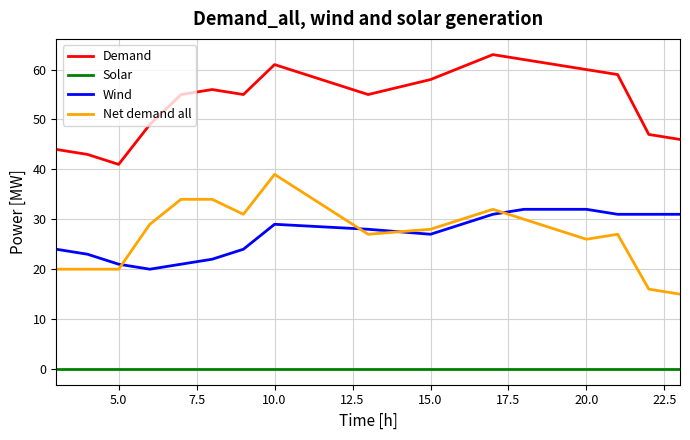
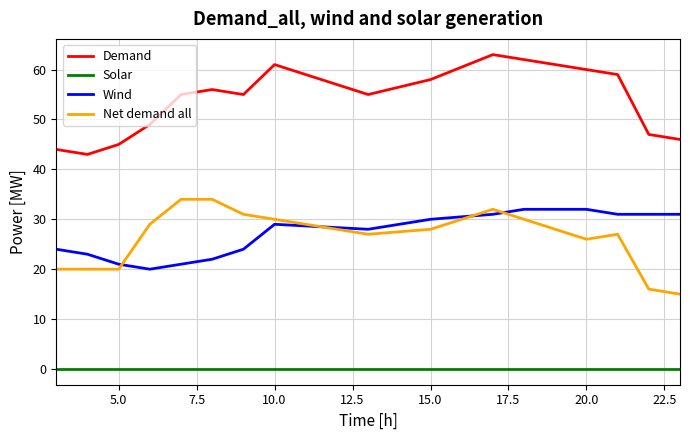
  {
    "Demand": {
-     "5.0": 41,
+     "5.0": 45,
      "10.0": 61,
      "15.0": 58,
      "20.0": 60
    },
    "Solar": {
      "5.0": 0,
      "10.0": 0,
      "15.0": 0,
      "20.0": 0
    },
    "Wind": {
      "5.0": 21,
      "10.0": 29,
-     "15.0": 27,
+     "15.0": 30,
      "20.0": 32
    },
    "Net demand all": {
      "5.0": 20,
-     "10.0": 39,
+     "10.0": 30,
      "15.0": 28,
      "20.0": 26
    }
  }
